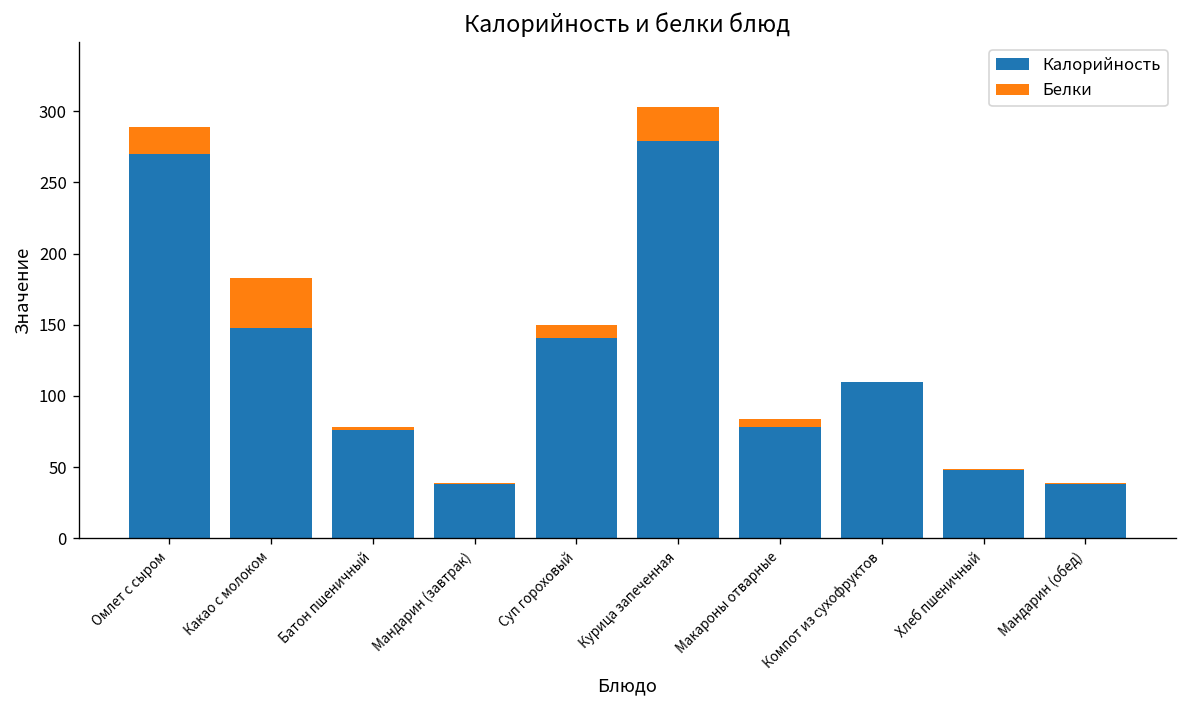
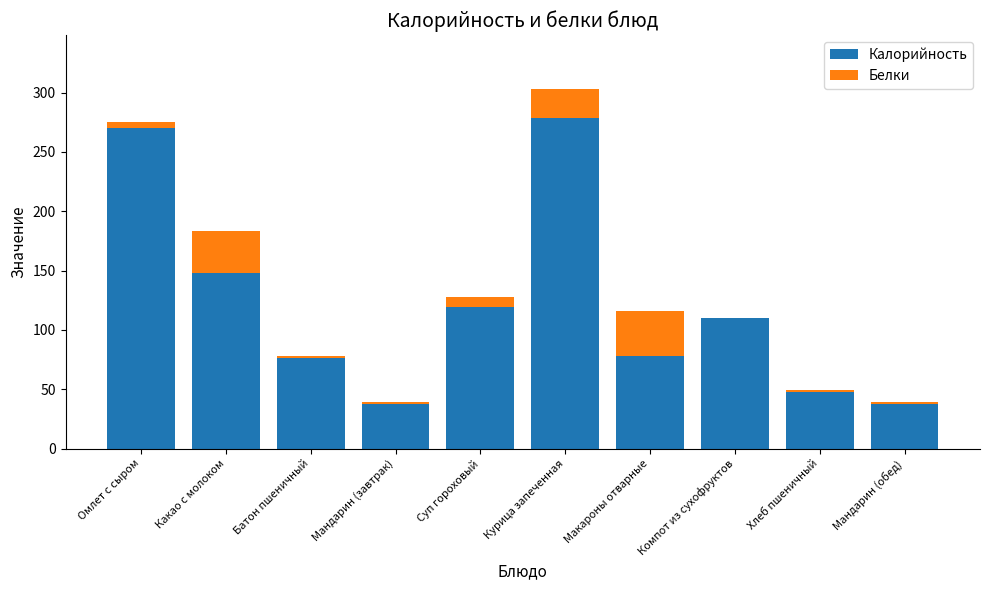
  {
    "Калорийность": {
      "Омлет с сыром": 270,
      "Какао с молоком": 148,
      "Батон пшеничный": 76,
      "Мандарин (завтрак)": 38,
-     "Суп гороховый": 141,
+     "Суп гороховый": 119,
      "Курица запеченная": 279,
      "Макароны отварные": 78,
      "Компот из сухофруктов": 110,
      "Хлеб пшеничный": 48,
      "Мандарин (обед)": 38
    },
    "Белки": {
-     "Омлет с сыром": 19,
+     "Омлет с сыром": 5,
      "Какао с молоком": 35,
      "Суп гороховый": 9,
      "Курица запеченная": 24,
-     "Макароны отварные": 6,
+     "Макароны отварные": 38,
      "Компот из сухофруктов": 0
    }
  }
